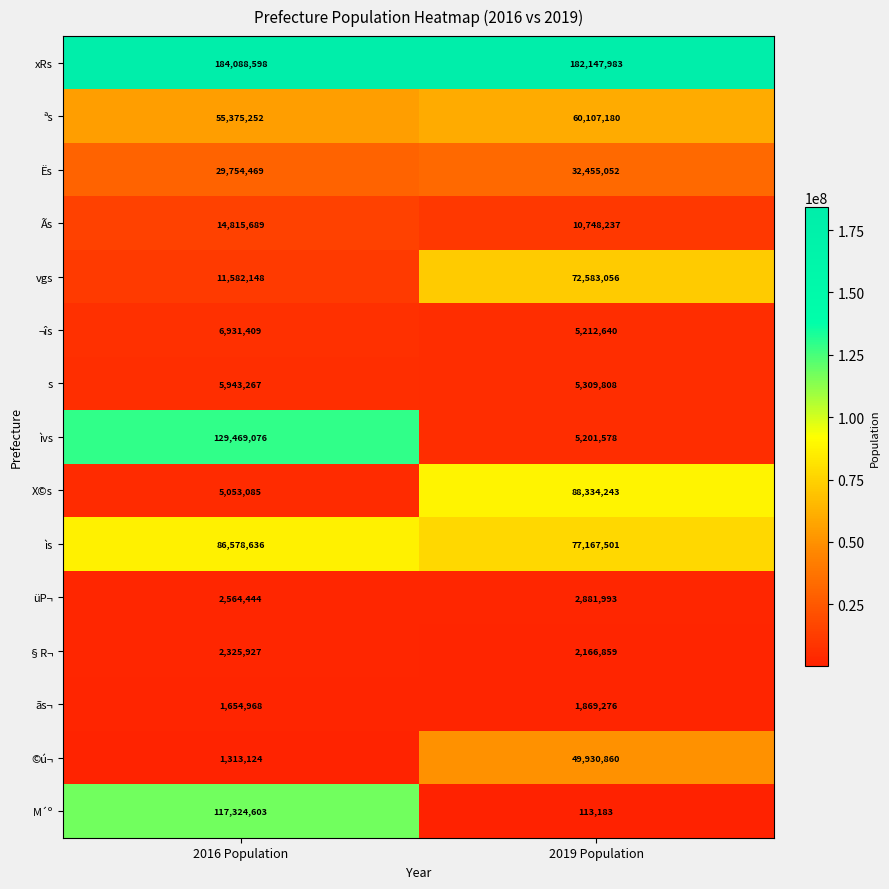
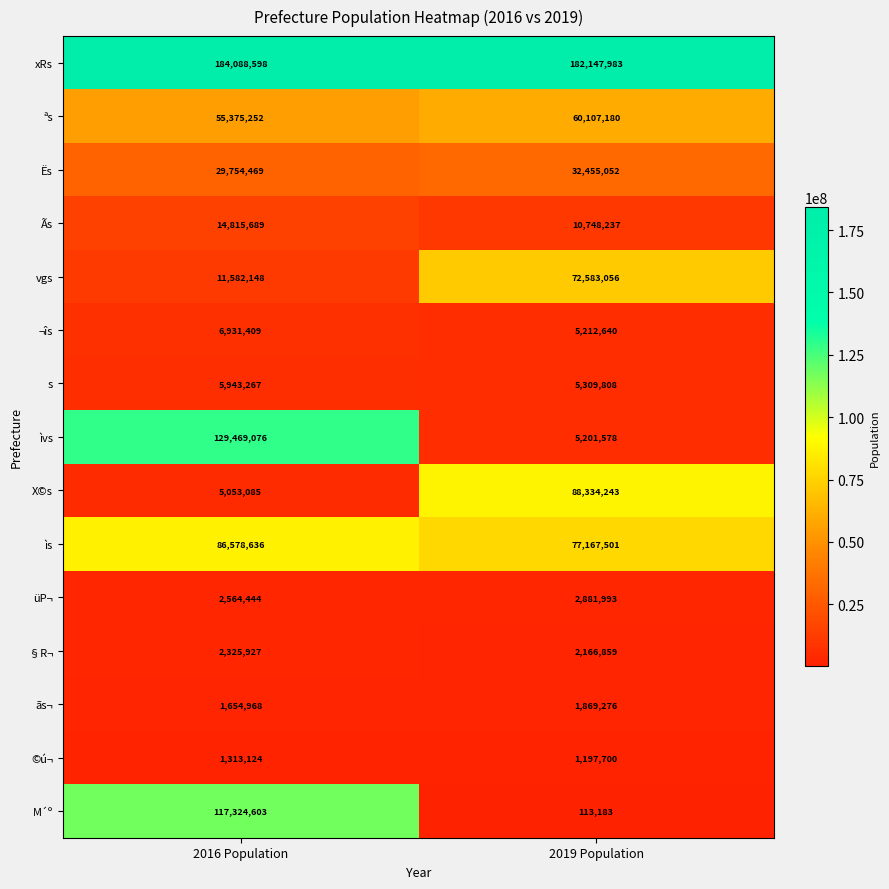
  {
    "xRs": {
      "2016 Population": "184,088,598",
      "2019 Population": "182,147,983"
    },
    "ªs": {
      "2016 Population": "55,375,252",
      "2019 Population": "60,107,180"
    },
    "Ës": {
      "2016 Population": "29,754,469",
      "2019 Population": "32,455,052"
    },
    "Ãs": {
      "2016 Population": "14,815,689",
      "2019 Population": "10,748,237"
    },
    "vgs": {
      "2016 Population": "11,582,148",
      "2019 Population": "72,583,056"
    },
    "¬îs": {
      "2016 Population": "6,931,409",
      "2019 Population": "5,212,640"
    },
    "s": {
      "2016 Population": "5,943,267",
      "2019 Population": "5,309,808"
    },
    "ìvs": {
      "2016 Population": "129,469,076",
      "2019 Population": "5,201,578"
    },
    "X©s": {
      "2016 Population": "5,053,085",
      "2019 Population": "88,334,243"
    },
    "ìs": {
      "2016 Population": "86,578,636",
      "2019 Population": "77,167,501"
    },
    "üP¬": {
      "2016 Population": "2,564,444",
      "2019 Population": "2,881,993"
    },
    "§R¬": {
      "2016 Population": "2,325,927",
      "2019 Population": "2,166,859"
    },
    "ãs¬": {
      "2016 Population": "1,654,968",
      "2019 Population": "1,869,276"
    },
    "©ú¬": {
      "2016 Population": "1,313,124",
-     "2019 Population": "49,930,860"
+     "2019 Population": "1,197,700"
    },
    "M´º": {
      "2016 Population": "117,324,603",
      "2019 Population": "113,183"
    }
  }
